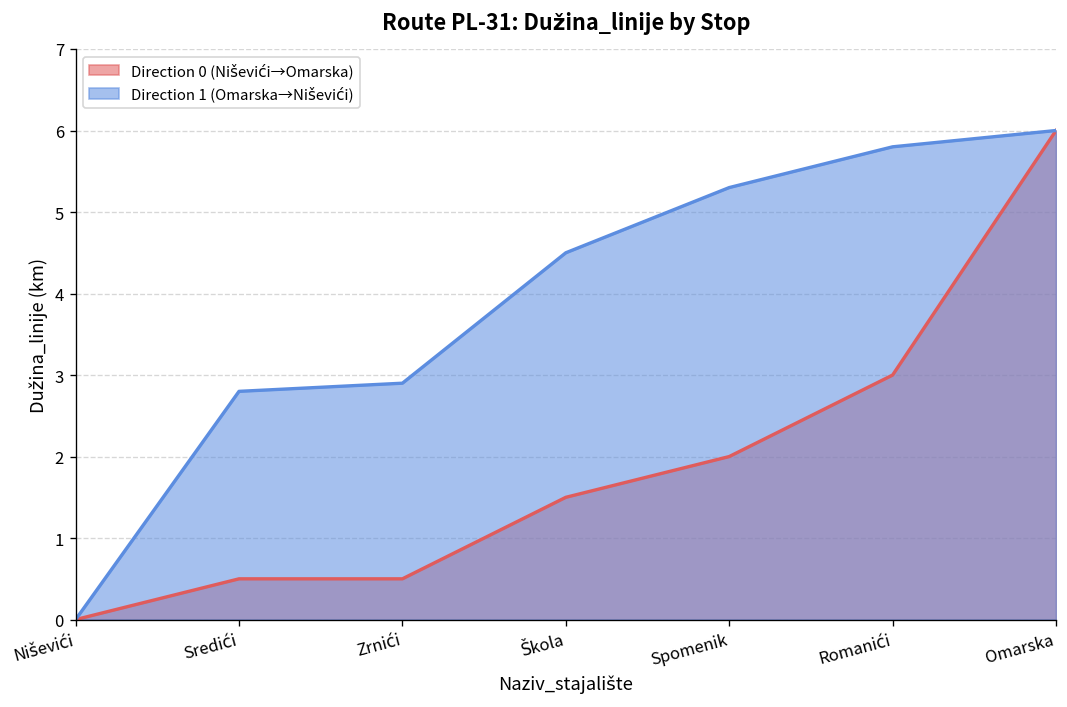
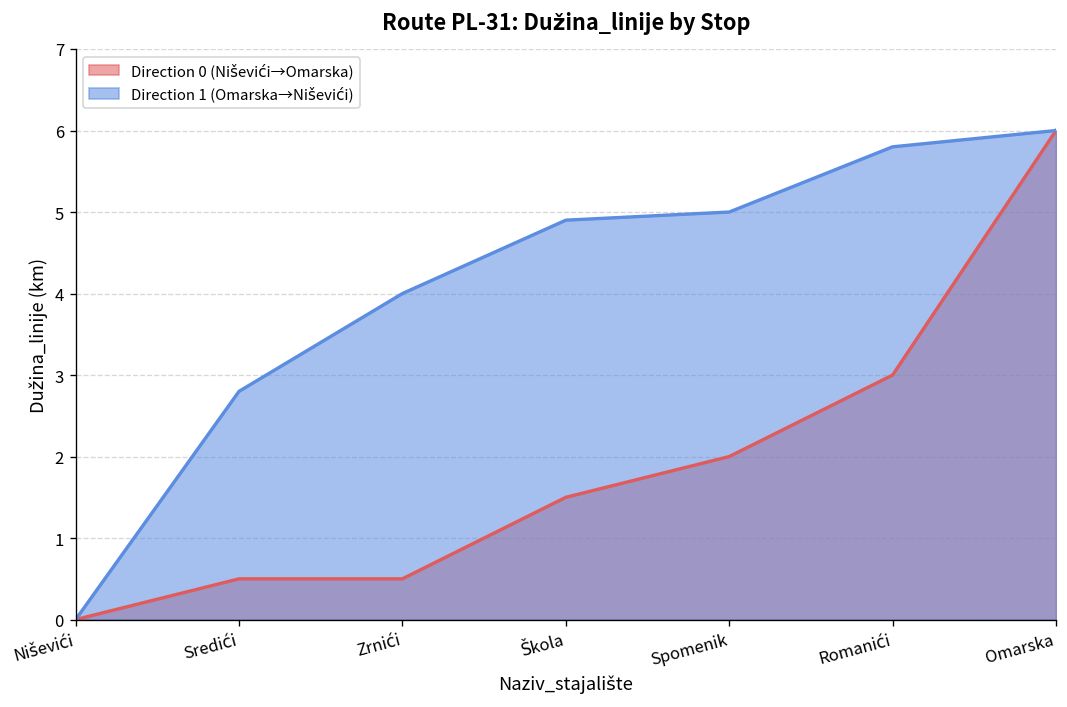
  {
    "Direction 0 (Niševići→Omarska)": {
      "Sredići": 0.5,
      "Zrnići": 0.5,
      "Škola": 1.5,
      "Spomenik": 2.0,
      "Romanići": 3.0
    },
    "Direction 1 (Omarska→Niševići)": {
      "Sredići": 2.8,
-     "Zrnići": 2.9,
-     "Škola": 4.5,
-     "Spomenik": 5.3,
+     "Zrnići": 4.0,
+     "Škola": 4.9,
+     "Spomenik": 5.0,
      "Romanići": 5.8
    }
  }
